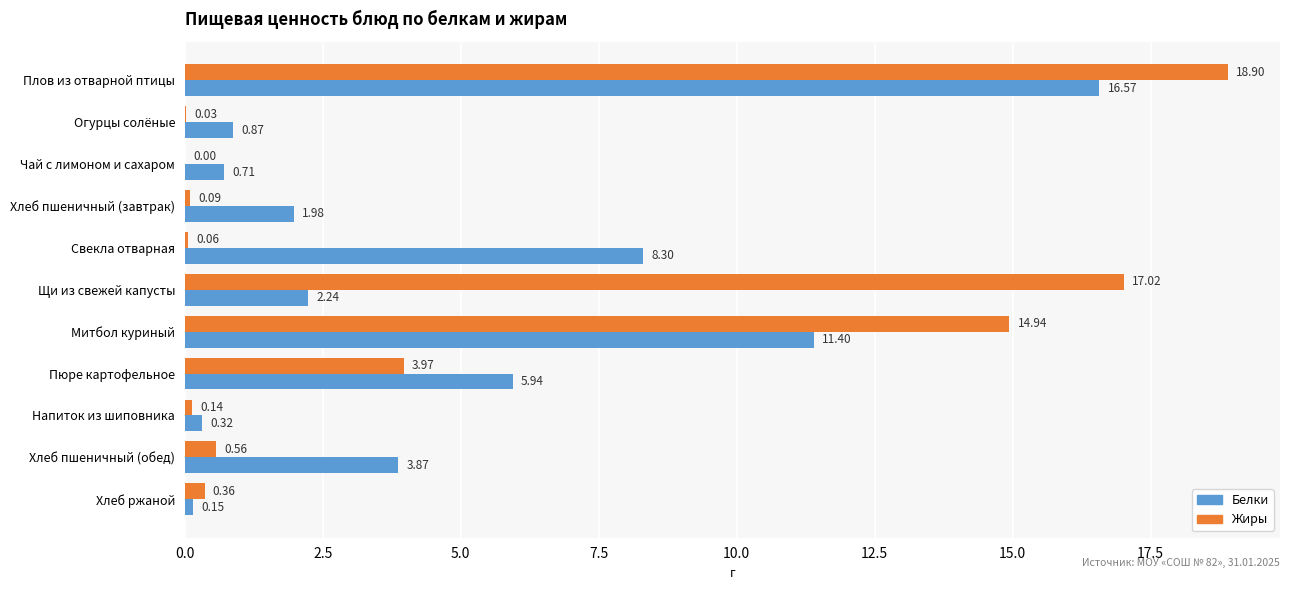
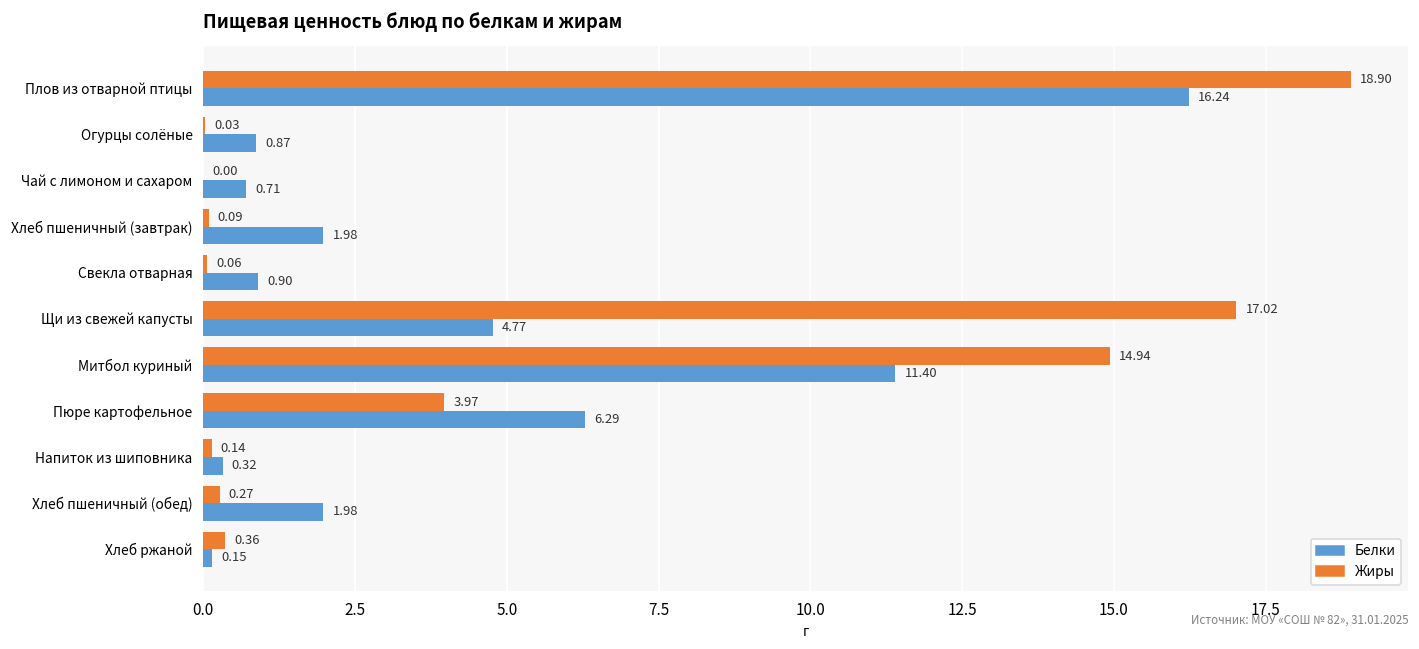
  {
    "Белки": {
-     "Плов из отварной птицы": 16.57,
+     "Плов из отварной птицы": 16.24,
      "Огурцы солёные": 0.87,
      "Чай с лимоном и сахаром": 0.71,
      "Хлеб пшеничный (завтрак)": 1.98,
-     "Свекла отварная": 8.30,
-     "Щи из свежей капусты": 2.24,
+     "Свекла отварная": 0.90,
+     "Щи из свежей капусты": 4.77,
      "Митбол куриный": 11.40,
-     "Пюре картофельное": 5.94,
+     "Пюре картофельное": 6.29,
      "Напиток из шиповника": 0.32,
-     "Хлеб пшеничный (обед)": 3.87,
+     "Хлеб пшеничный (обед)": 1.98,
      "Хлеб ржаной": 0.15
    },
    "Жиры": {
      "Плов из отварной птицы": 18.90,
      "Огурцы солёные": 0.03,
      "Чай с лимоном и сахаром": 0.00,
      "Хлеб пшеничный (завтрак)": 0.09,
      "Свекла отварная": 0.06,
      "Щи из свежей капусты": 17.02,
      "Митбол куриный": 14.94,
      "Пюре картофельное": 3.97,
      "Напиток из шиповника": 0.14,
-     "Хлеб пшеничный (обед)": 0.56,
+     "Хлеб пшеничный (обед)": 0.27,
      "Хлеб ржаной": 0.36
    }
  }
